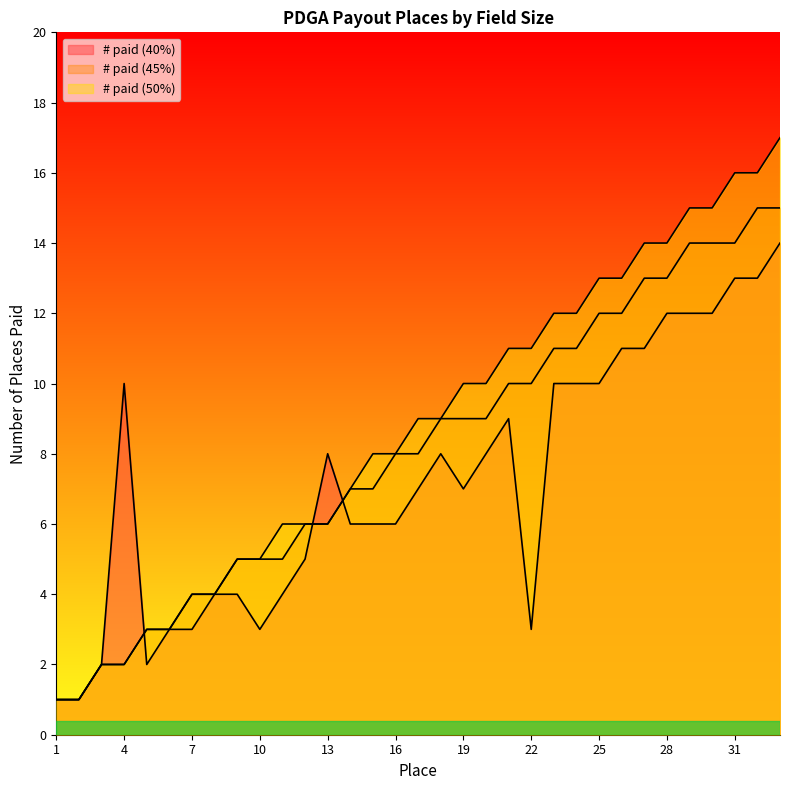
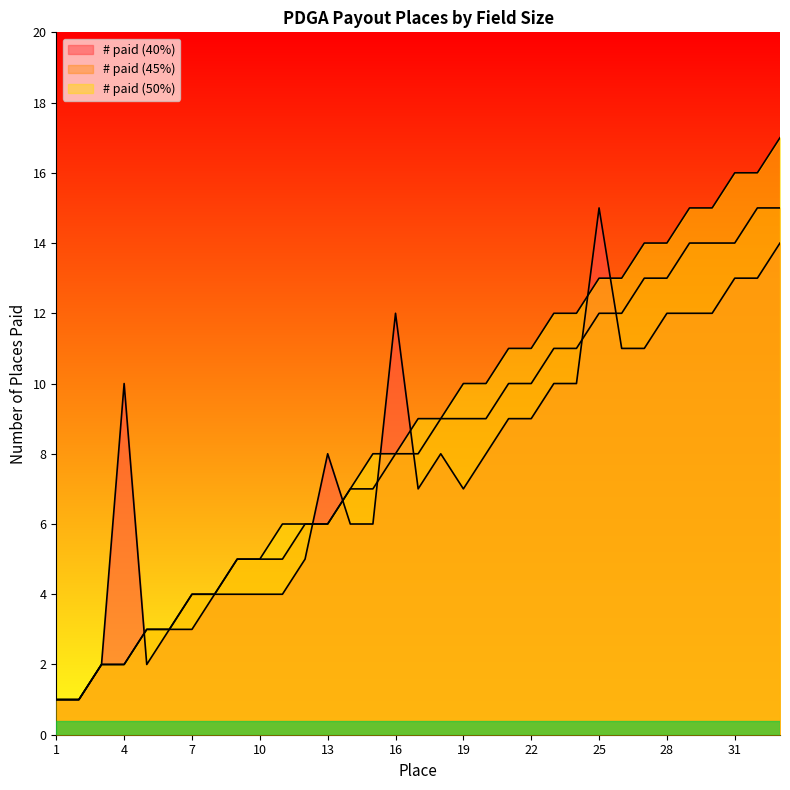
  {
    "# paid (40%)": {
      "4": 10,
      "7": 3,
-     "10": 3,
+     "10": 4,
      "13": 8,
-     "16": 6,
+     "16": 12,
      "19": 7,
-     "22": 3,
-     "25": 10,
+     "22": 9,
+     "25": 15,
      "28": 12,
      "31": 13
    }
  }
